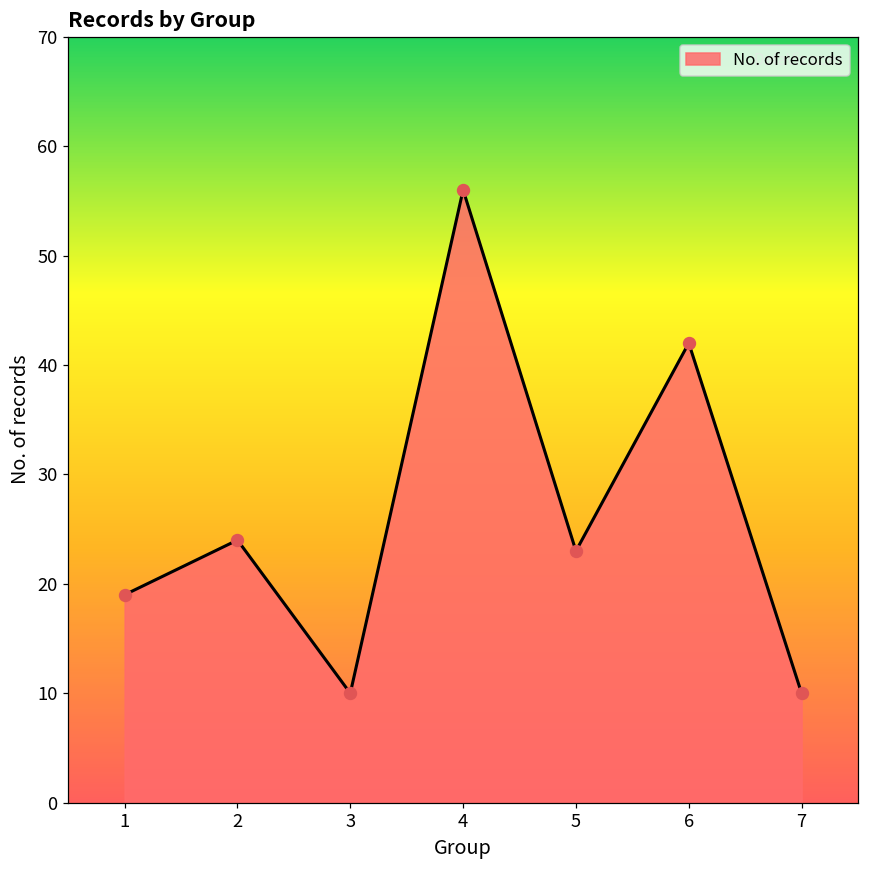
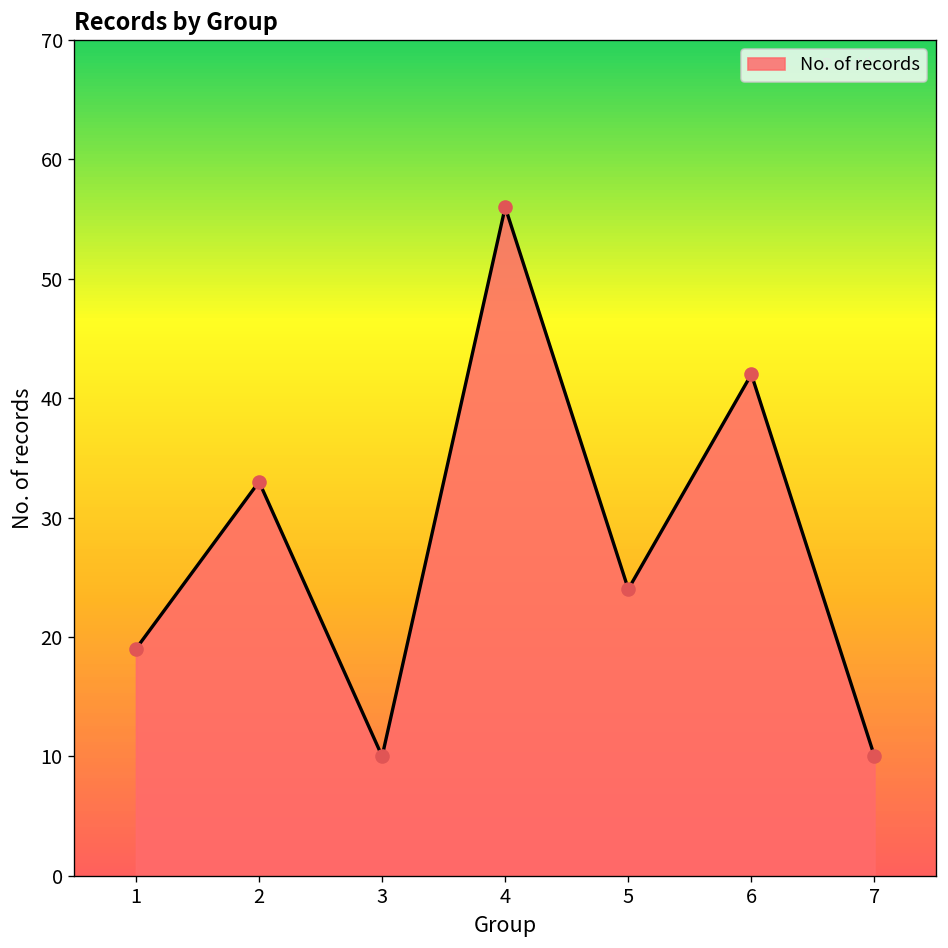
  {
    "1": 19,
-   "2": 24,
+   "2": 33,
    "3": 10,
    "4": 56,
-   "5": 23,
+   "5": 24,
    "6": 42,
    "7": 10
  }
